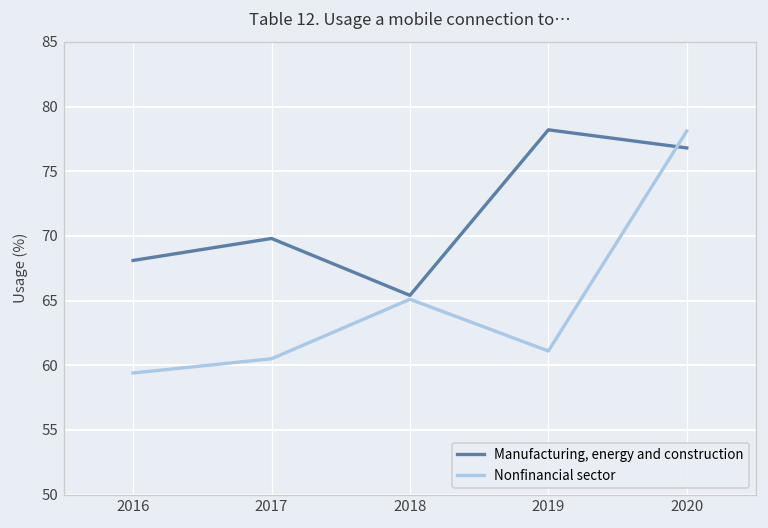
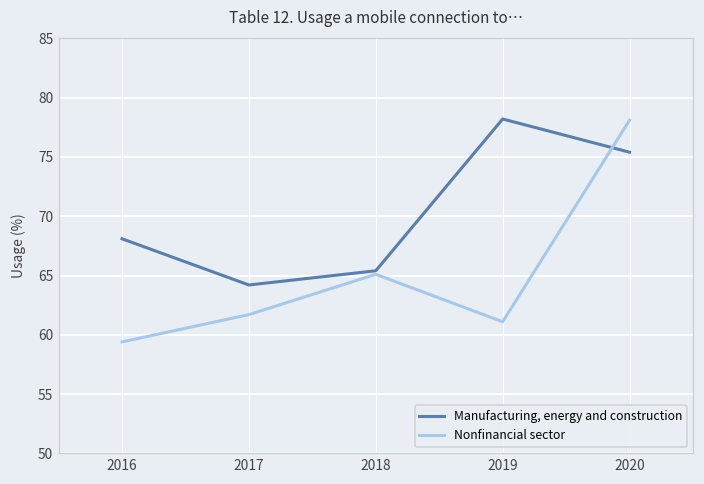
  {
    "Manufacturing, energy and construction": {
      "2016": 68.1,
-     "2017": 69.8,
+     "2017": 64.2,
      "2018": 65.4,
      "2019": 78.2,
-     "2020": 76.8
+     "2020": 75.4
    },
    "Nonfinancial sector": {
      "2016": 59.4,
-     "2017": 60.5,
+     "2017": 61.7,
      "2018": 65.1,
      "2019": 61.1,
      "2020": 78.1
    }
  }
